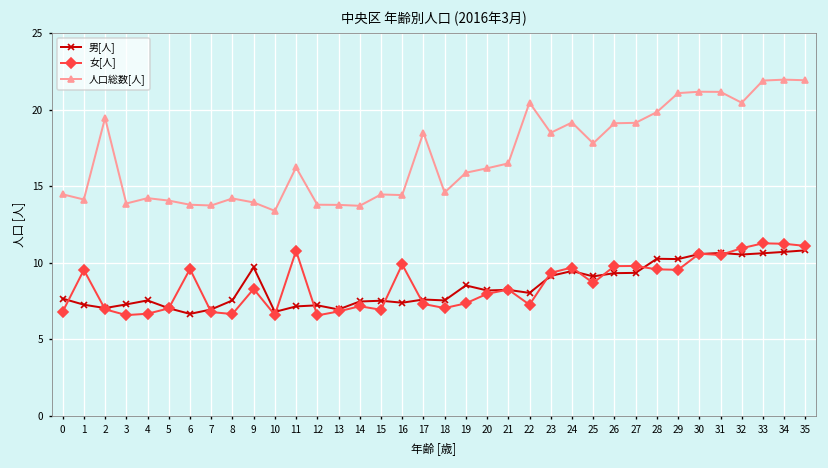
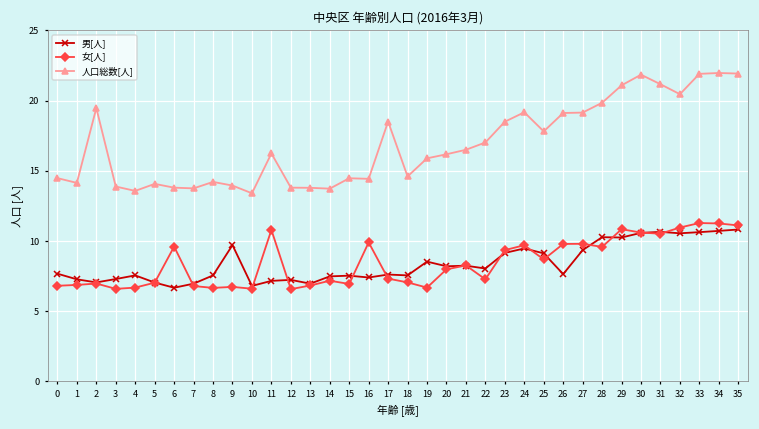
  {
    "男[人]": {
      "0": 7.7,
      "1": 7.3,
      "3": 7.3,
      "4": 7.6,
      "6": 6.7,
      "8": 7.6,
      "9": 9.7,
      "10": 6.8,
      "11": 7.2,
      "12": 7.2,
      "14": 7.5,
      "15": 7.5,
      "16": 7.4,
      "17": 7.6,
      "18": 7.6,
      "19": 8.5,
      "20": 8.2,
      "22": 8.0,
      "24": 9.5,
      "25": 9.1,
-     "26": 9.3,
+     "26": 7.6,
      "27": 9.4,
      "28": 10.3,
      "29": 10.3,
      "32": 10.6,
      "33": 10.6,
      "34": 10.7,
      "35": 10.8
    },
    "女[人]": {
      "0": 6.8,
-     "1": 9.5,
+     "1": 6.9,
      "3": 6.6,
      "4": 6.7,
      "6": 9.6,
      "8": 6.7,
-     "9": 8.3,
+     "9": 6.7,
      "10": 6.6,
      "11": 10.8,
      "12": 6.6,
      "14": 7.2,
      "15": 6.9,
      "16": 9.9,
      "17": 7.3,
      "18": 7.1,
-     "19": 7.4,
+     "19": 6.7,
      "20": 8.0,
      "22": 7.3,
      "24": 9.7,
      "25": 8.7,
      "26": 9.8,
      "27": 9.8,
      "28": 9.6,
-     "29": 9.6,
+     "29": 10.8,
      "32": 11.0,
      "33": 11.3,
      "34": 11.3,
      "35": 11.1
    },
    "人口総数[人]": {
      "0": 14.5,
      "1": 14.1,
      "2": 19.5,
      "3": 13.9,
-     "4": 14.2,
+     "4": 13.6,
      "5": 14.1,
      "6": 13.8,
      "7": 13.8,
      "8": 14.2,
      "9": 14.0,
      "10": 13.4,
      "11": 16.2,
      "12": 13.8,
      "13": 13.8,
      "14": 13.7,
      "15": 14.5,
      "16": 14.4,
      "17": 18.5,
      "18": 14.6,
      "19": 15.9,
      "20": 16.2,
      "21": 16.5,
-     "22": 20.5,
+     "22": 17.0,
      "23": 18.5,
      "24": 19.2,
      "25": 17.8,
      "26": 19.1,
      "27": 19.2,
      "28": 19.9,
      "29": 21.1,
-     "30": 21.2,
+     "30": 21.9,
      "31": 21.2,
      "32": 20.5,
      "33": 21.9,
      "34": 22.0,
      "35": 21.9
    }
  }
